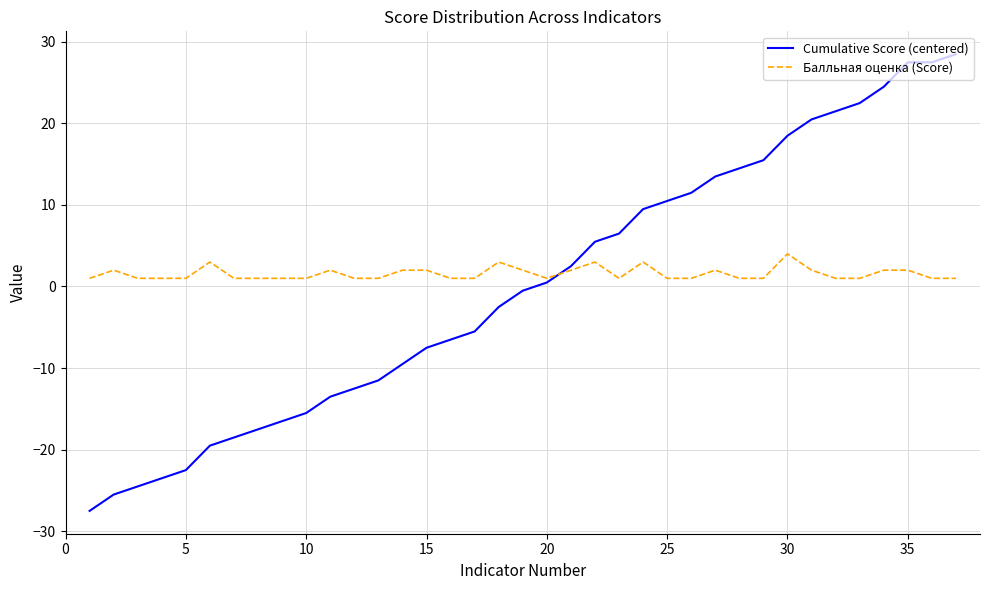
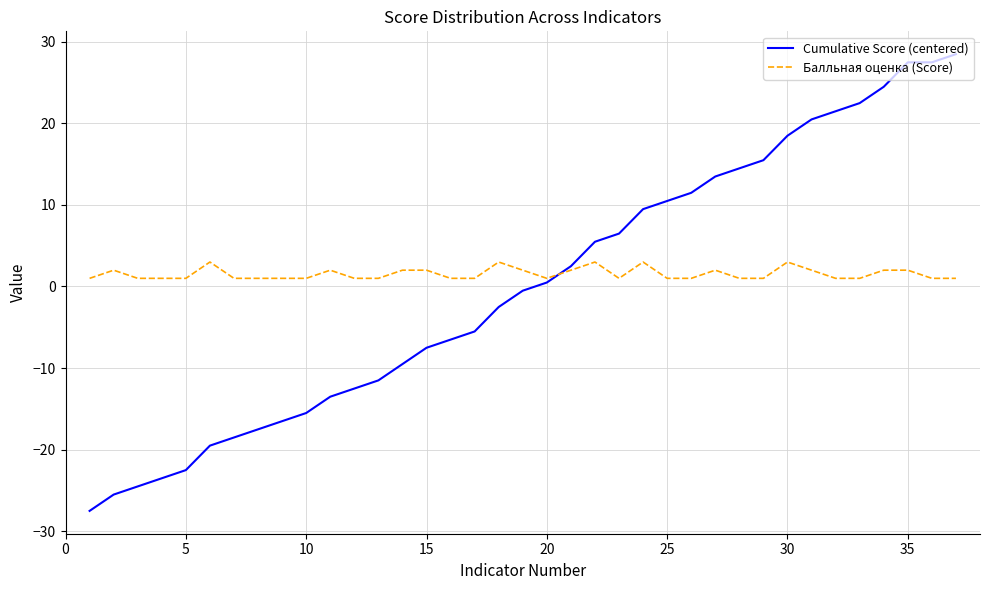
  {
    "Cumulative Score (centered)": {
      "5": -23,
      "10": -16,
      "15": -8,
      "20": 0,
      "25": 10,
      "30": 18
    },
    "Балльная оценка (Score)": {
      "5": 1,
      "10": 1,
      "15": 2,
      "20": 1,
      "25": 1,
-     "30": 4,
+     "30": 3,
      "35": 2
    }
  }
